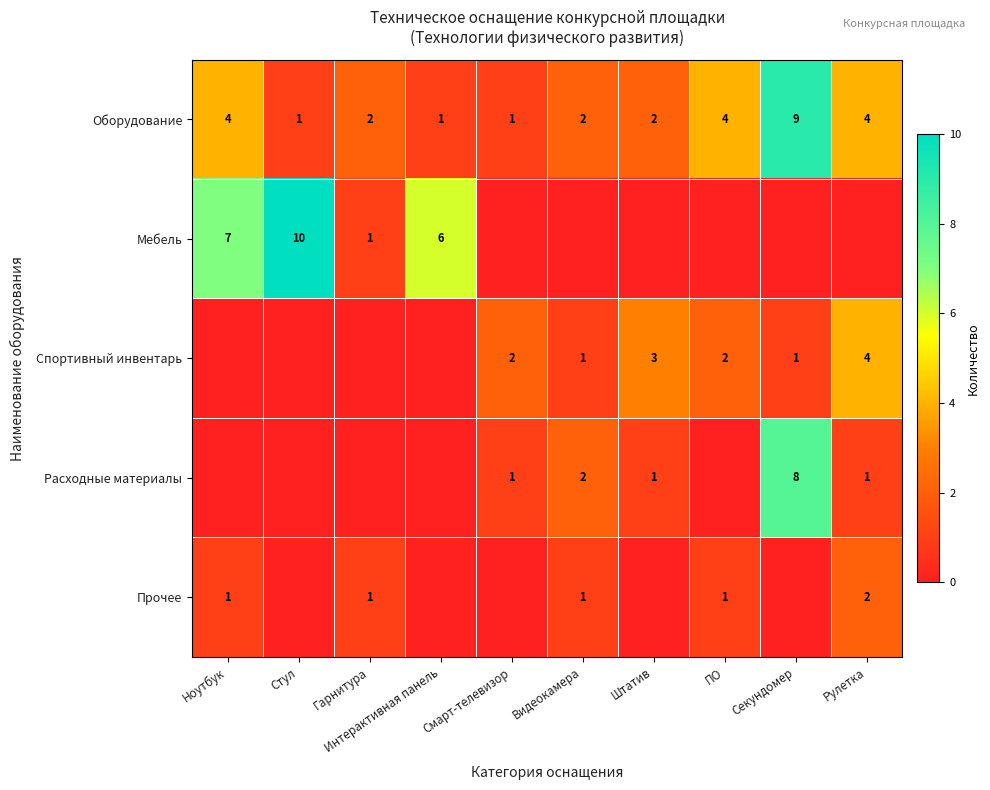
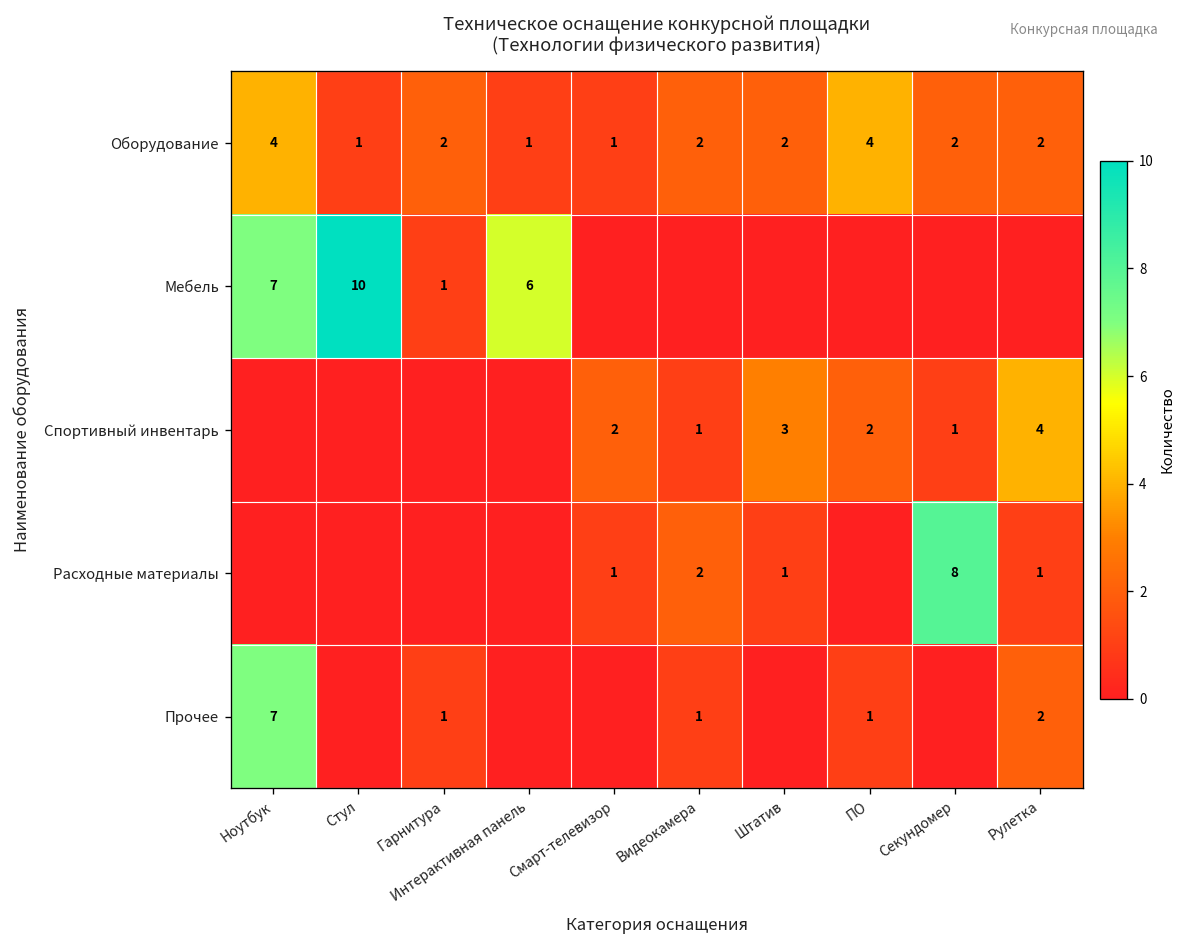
  {
    "Оборудование": {
      "Ноутбук": 4,
      "Стул": 1,
      "Гарнитура": 2,
      "Интерактивная панель": 1,
      "Смарт-телевизор": 1,
      "Видеокамера": 2,
      "Штатив": 2,
      "ПО": 4,
-     "Секундомер": 9,
-     "Рулетка": 4
+     "Секундомер": 2,
+     "Рулетка": 2
    },
    "Мебель": {
      "Ноутбук": 7,
      "Стул": 10,
      "Гарнитура": 1,
      "Интерактивная панель": 6
    },
    "Спортивный инвентарь": {
      "Смарт-телевизор": 2,
      "Видеокамера": 1,
      "Штатив": 3,
      "ПО": 2,
      "Секундомер": 1,
      "Рулетка": 4
    },
    "Расходные материалы": {
      "Смарт-телевизор": 1,
      "Видеокамера": 2,
      "Штатив": 1,
      "Секундомер": 8,
      "Рулетка": 1
    },
    "Прочее": {
-     "Ноутбук": 1,
+     "Ноутбук": 7,
      "Гарнитура": 1,
      "Видеокамера": 1,
      "ПО": 1,
      "Рулетка": 2
    }
  }
